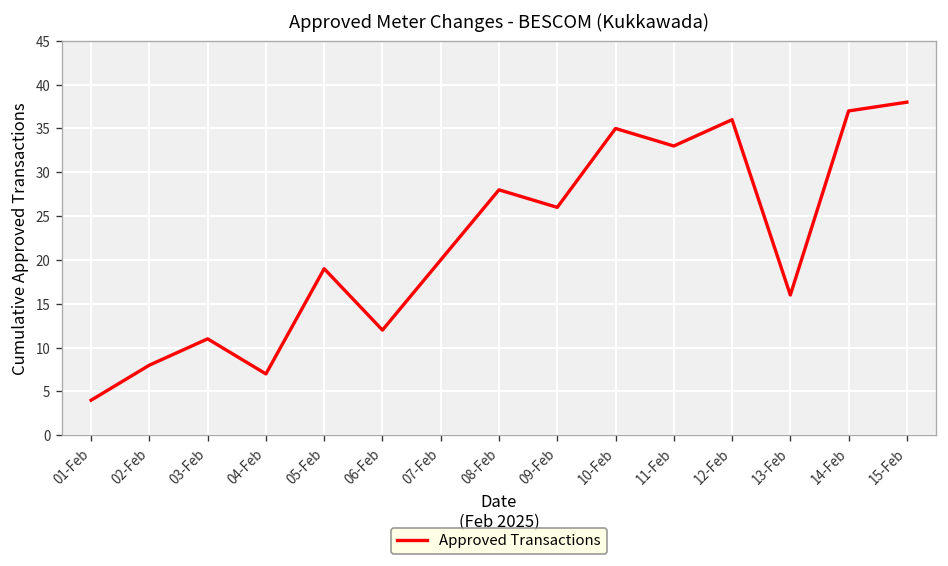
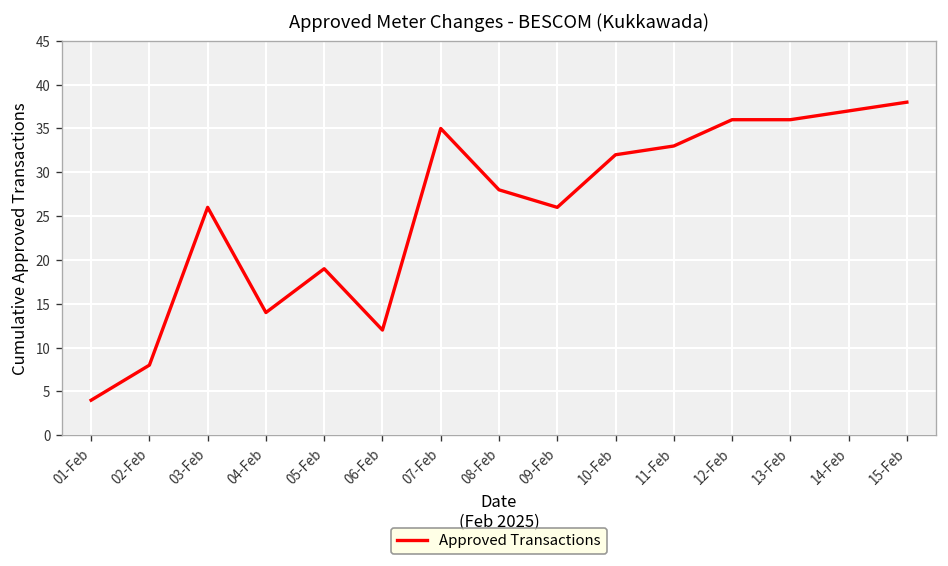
  {
    "01-Feb": 4,
    "02-Feb": 8,
-   "03-Feb": 11,
-   "04-Feb": 7,
+   "03-Feb": 26,
+   "04-Feb": 14,
    "05-Feb": 19,
    "06-Feb": 12,
-   "07-Feb": 20,
+   "07-Feb": 35,
    "08-Feb": 28,
    "09-Feb": 26,
-   "10-Feb": 35,
+   "10-Feb": 32,
    "11-Feb": 33,
    "12-Feb": 36,
-   "13-Feb": 16,
+   "13-Feb": 36,
    "14-Feb": 37,
    "15-Feb": 38
  }
